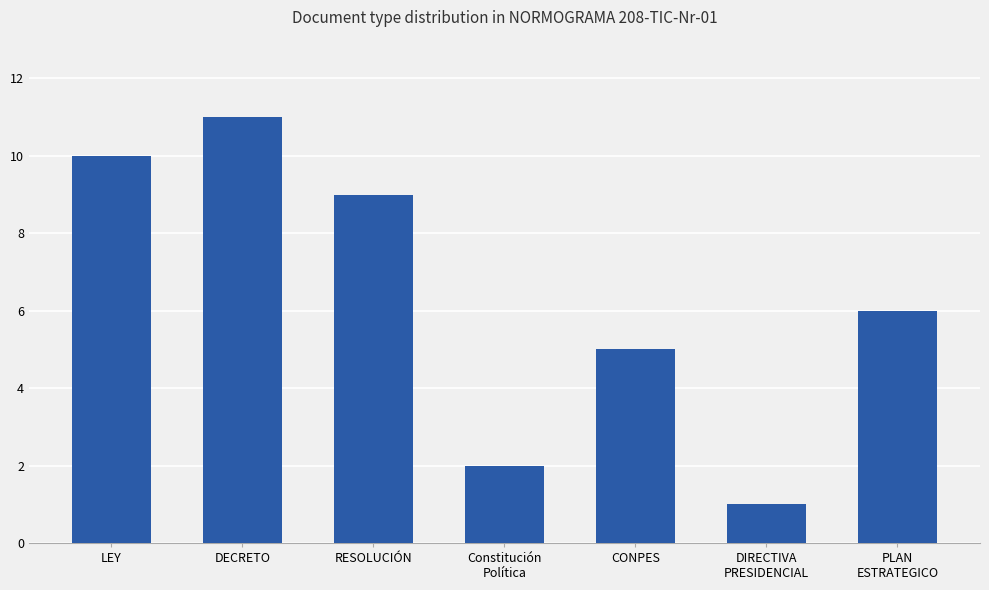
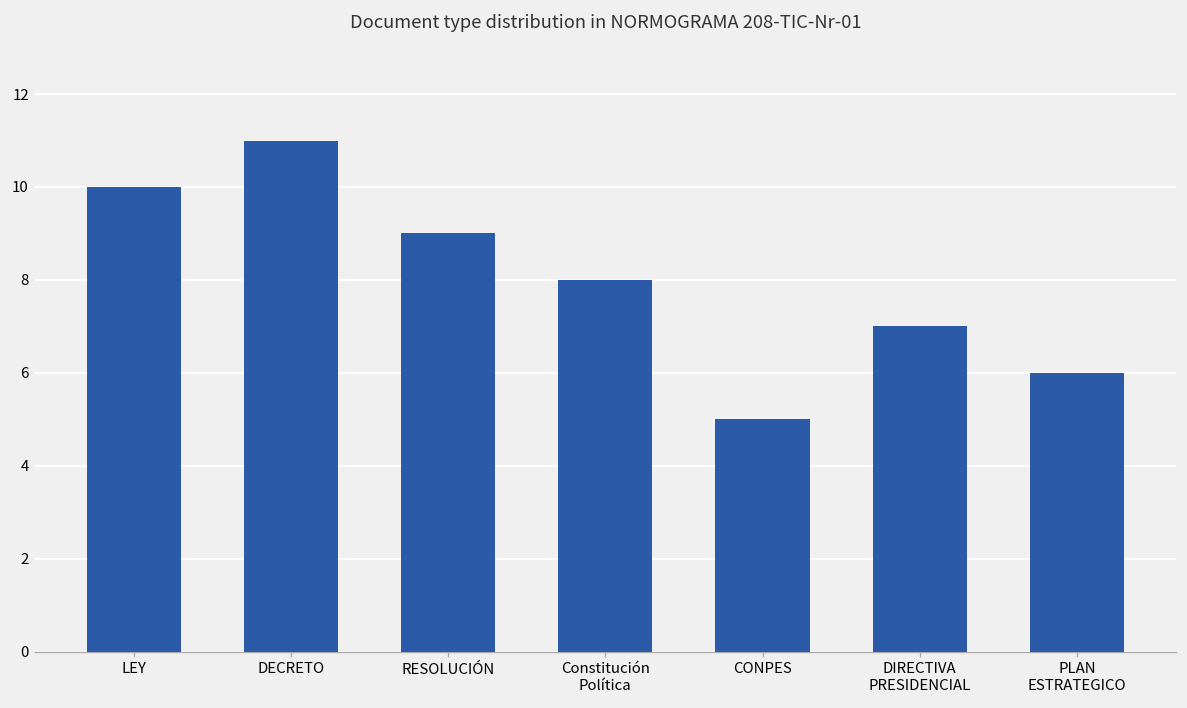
  {
    "LEY": 10,
    "DECRETO": 11,
    "RESOLUCIÓN": 9,
-   "Constitución Política": 2,
+   "Constitución Política": 8,
    "CONPES": 5,
-   "DIRECTIVA PRESIDENCIAL": 1,
+   "DIRECTIVA PRESIDENCIAL": 7,
    "PLAN ESTRATEGICO": 6
  }
